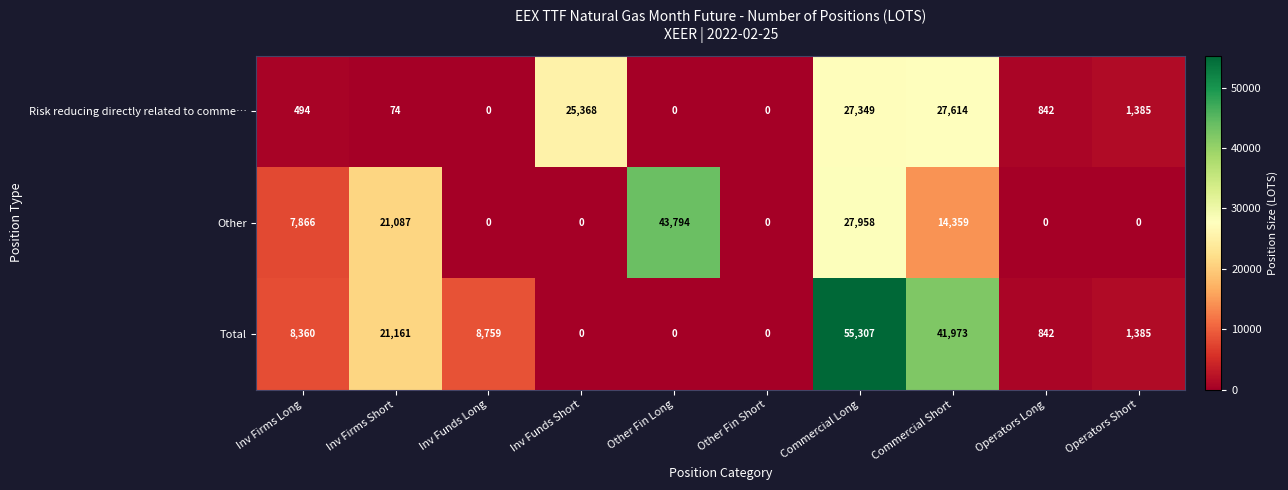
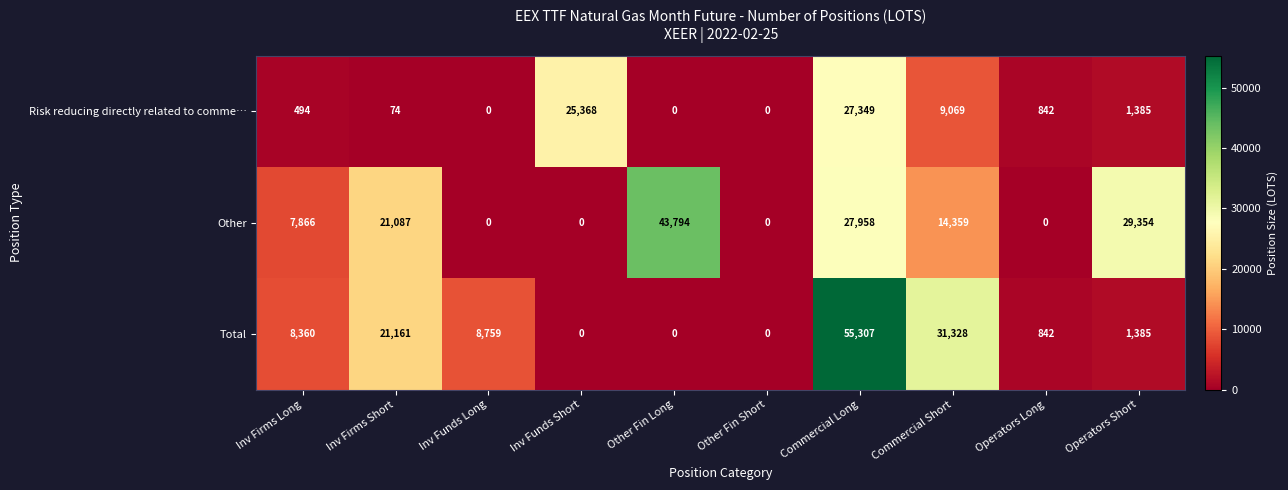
  {
    "Risk reducing directly related to comme…": {
      "Inv Firms Long": "494",
      "Inv Firms Short": "74",
      "Inv Funds Long": "0",
      "Inv Funds Short": "25,368",
      "Other Fin Long": "0",
      "Other Fin Short": "0",
      "Commercial Long": "27,349",
-     "Commercial Short": "27,614",
+     "Commercial Short": "9,069",
      "Operators Long": "842",
      "Operators Short": "1,385"
    },
    "Other": {
      "Inv Firms Long": "7,866",
      "Inv Firms Short": "21,087",
      "Inv Funds Long": "0",
      "Inv Funds Short": "0",
      "Other Fin Long": "43,794",
      "Other Fin Short": "0",
      "Commercial Long": "27,958",
      "Commercial Short": "14,359",
      "Operators Long": "0",
-     "Operators Short": "0"
+     "Operators Short": "29,354"
    },
    "Total": {
      "Inv Firms Long": "8,360",
      "Inv Firms Short": "21,161",
      "Inv Funds Long": "8,759",
      "Inv Funds Short": "0",
      "Other Fin Long": "0",
      "Other Fin Short": "0",
      "Commercial Long": "55,307",
-     "Commercial Short": "41,973",
+     "Commercial Short": "31,328",
      "Operators Long": "842",
      "Operators Short": "1,385"
    }
  }
